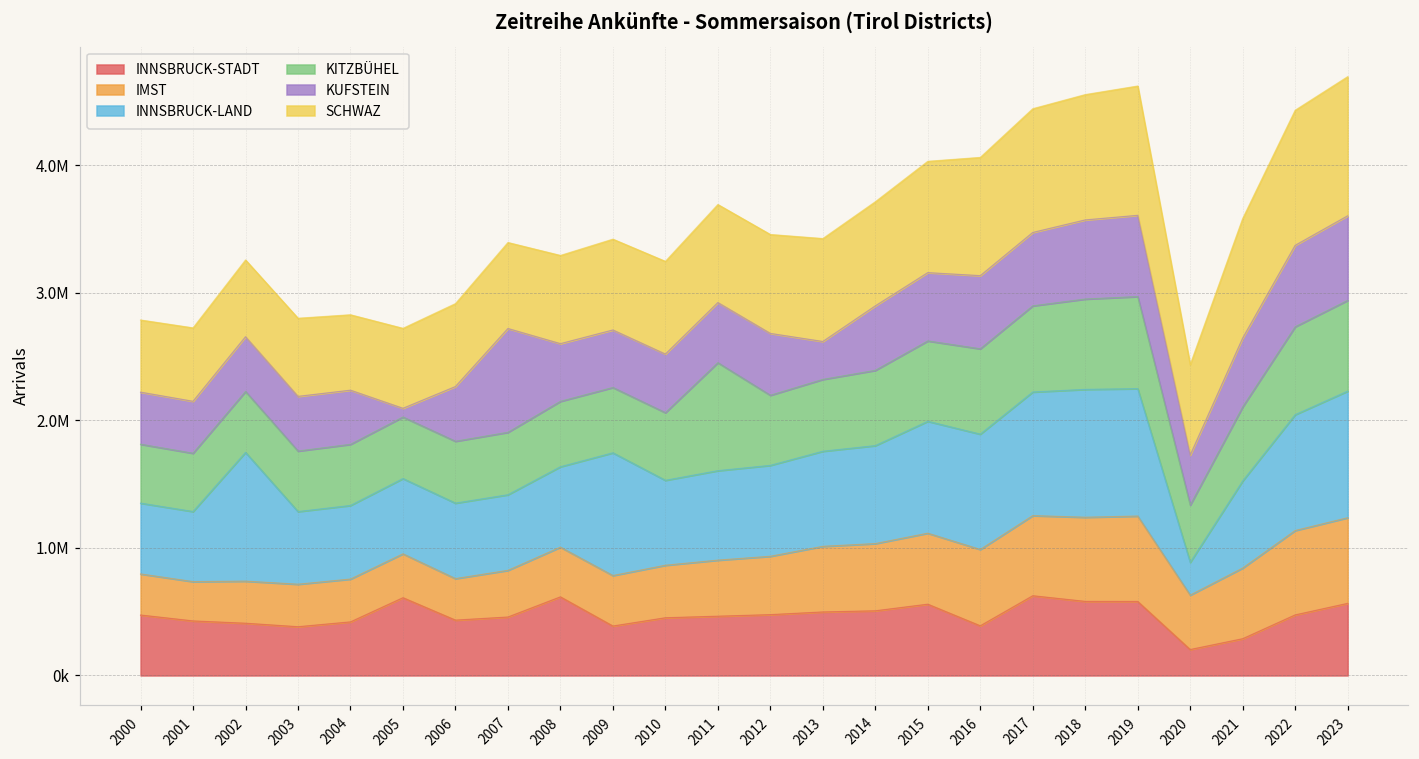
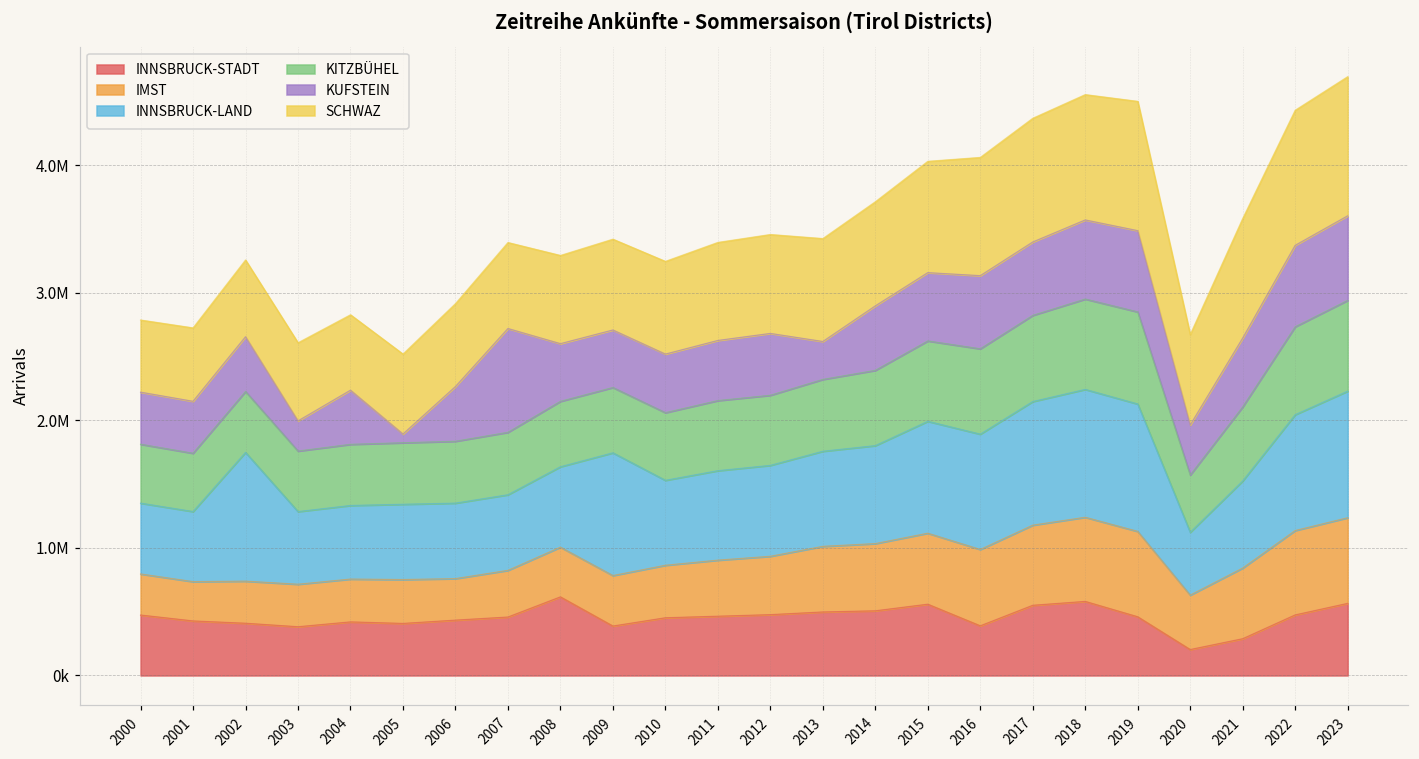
  {
    "INNSBRUCK-STADT": {
      "2000": 470000,
      "2001": 430000,
      "2002": 410000,
      "2003": 380000,
      "2004": 420000,
-     "2005": 610000,
+     "2005": 410000,
      "2006": 430000,
      "2007": 460000,
      "2008": 620000,
      "2009": 390000,
      "2010": 450000,
      "2011": 460000,
      "2012": 480000,
      "2013": 500000,
      "2014": 510000,
      "2015": 560000,
      "2016": 390000,
-     "2017": 620000,
+     "2017": 550000,
      "2018": 580000,
-     "2019": 580000,
+     "2019": 460000,
      "2020": 200000,
      "2021": 290000,
      "2022": 470000,
      "2023": 560000
    },
    "INNSBRUCK-LAND": {
      "2000": 550000,
      "2001": 550000,
      "2002": 1010000,
      "2003": 570000,
      "2004": 580000,
      "2005": 590000,
      "2006": 590000,
      "2007": 590000,
      "2008": 630000,
      "2009": 960000,
      "2010": 670000,
      "2011": 700000,
      "2012": 710000,
      "2013": 750000,
      "2014": 770000,
      "2015": 880000,
      "2016": 900000,
      "2017": 970000,
      "2018": 1000000,
      "2019": 1000000,
-     "2020": 260000,
+     "2020": 490000,
      "2021": 680000,
      "2022": 910000,
      "2023": 990000
    },
    "KITZBÜHEL": {
      "2000": 460000,
      "2001": 460000,
      "2002": 480000,
      "2003": 470000,
      "2004": 480000,
      "2005": 480000,
      "2006": 480000,
      "2007": 490000,
      "2008": 510000,
      "2009": 510000,
      "2010": 530000,
-     "2011": 850000,
+     "2011": 550000,
      "2012": 550000,
      "2013": 560000,
      "2014": 590000,
      "2015": 630000,
      "2016": 670000,
      "2017": 680000,
      "2018": 710000,
      "2019": 720000,
      "2020": 450000,
      "2021": 580000,
      "2022": 690000,
      "2023": 710000
    },
    "KUFSTEIN": {
      "2000": 410000,
      "2001": 410000,
      "2002": 430000,
-     "2003": 430000,
+     "2003": 240000,
      "2004": 420000,
      "2005": 70000,
      "2006": 430000,
      "2007": 810000,
      "2008": 450000,
      "2009": 450000,
      "2010": 460000,
      "2011": 470000,
      "2012": 480000,
      "2013": 300000,
      "2014": 510000,
      "2015": 540000,
      "2016": 570000,
      "2017": 580000,
      "2018": 620000,
      "2019": 640000,
      "2020": 390000,
      "2021": 540000,
      "2022": 640000,
      "2023": 660000
    }
  }
